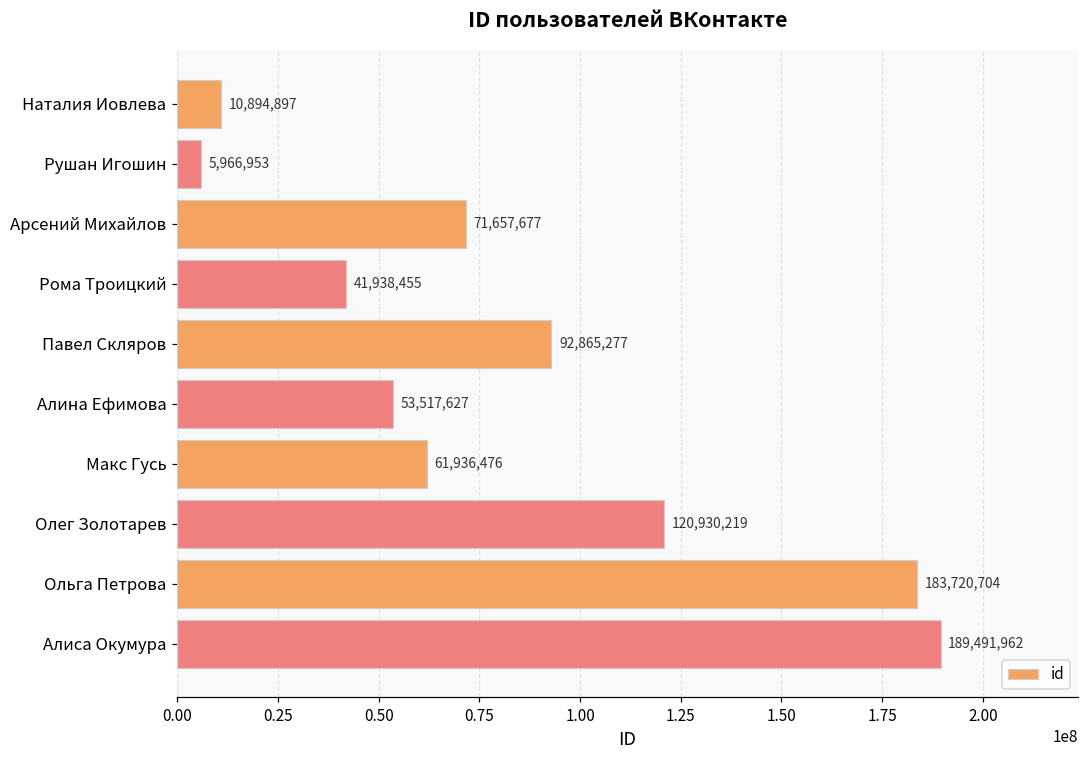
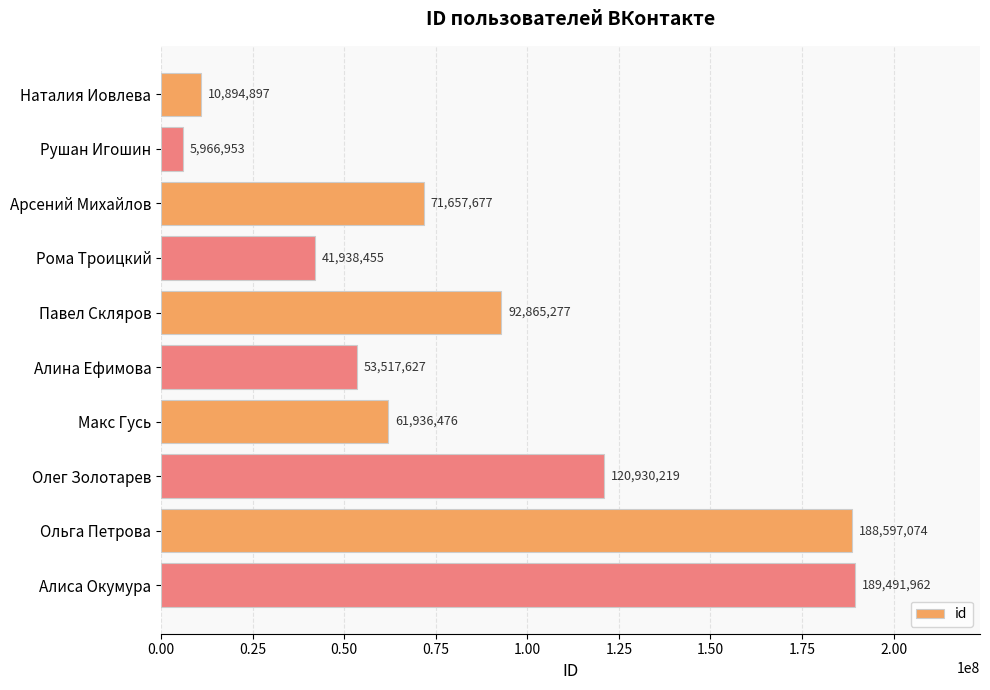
  {
    "Наталия Иовлева": "10,894,897",
    "Рушан Игошин": "5,966,953",
    "Арсений Михайлов": "71,657,677",
    "Рома Троицкий": "41,938,455",
    "Павел Скляров": "92,865,277",
    "Алина Ефимова": "53,517,627",
    "Макс Гусь": "61,936,476",
    "Олег Золотарев": "120,930,219",
-   "Ольга Петрова": "183,720,704",
+   "Ольга Петрова": "188,597,074",
    "Алиса Окумура": "189,491,962"
  }
